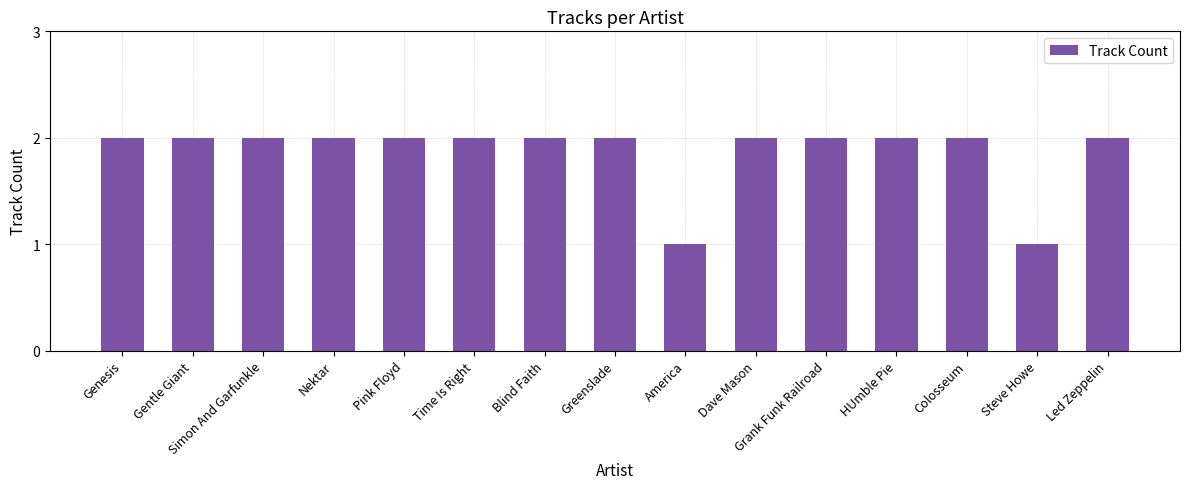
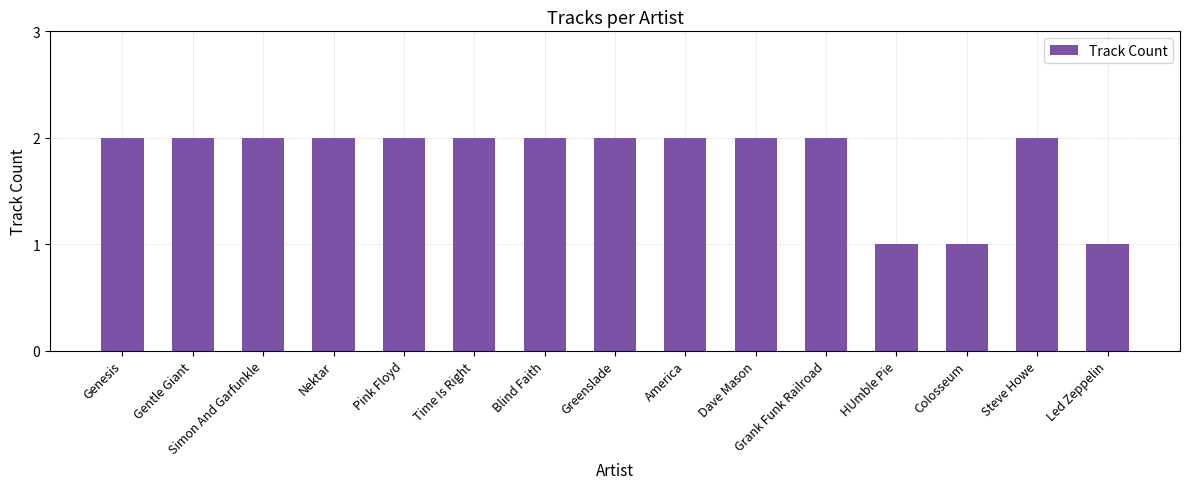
  {
    "Genesis": 2,
    "Gentle Giant": 2,
    "Simon And Garfunkle": 2,
    "Nektar": 2,
    "Pink Floyd": 2,
    "Time Is Right": 2,
    "Blind Faith": 2,
    "Greenslade": 2,
-   "America": 1,
+   "America": 2,
    "Dave Mason": 2,
    "Grank Funk Railroad": 2,
-   "HUmble Pie": 2,
-   "Colosseum": 2,
-   "Steve Howe": 1,
-   "Led Zeppelin": 2
+   "HUmble Pie": 1,
+   "Colosseum": 1,
+   "Steve Howe": 2,
+   "Led Zeppelin": 1
  }
